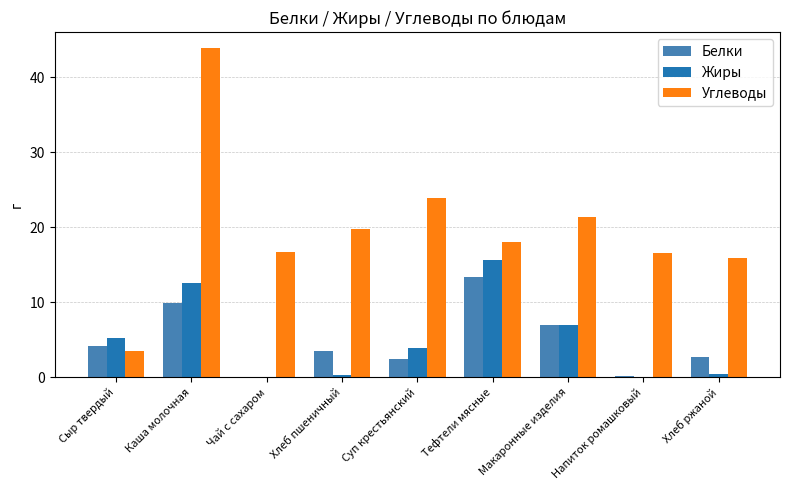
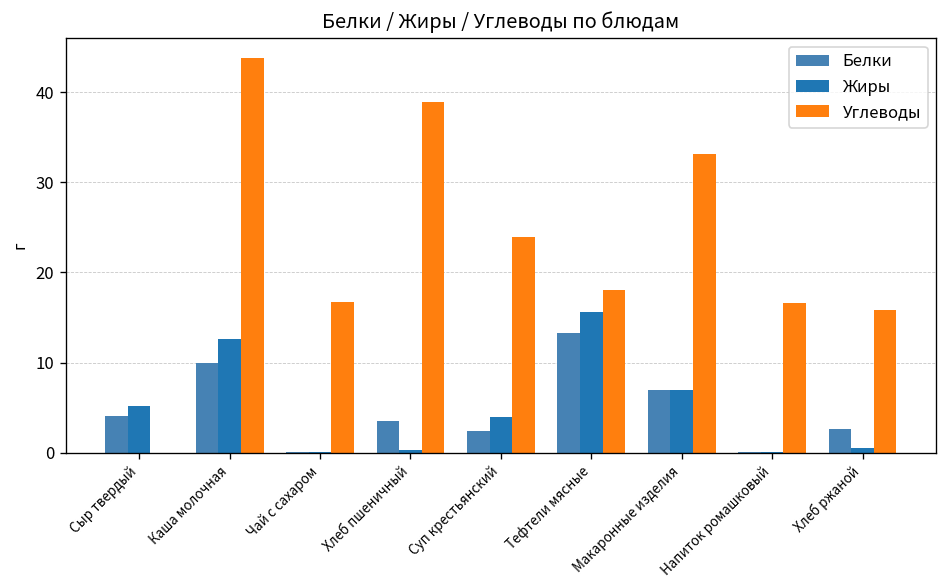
  {
    "Углеводы": {
-     "Сыр твердый": 4,
+     "Сыр твердый": 0,
      "Каша молочная": 44,
      "Чай с сахаром": 17,
-     "Хлеб пшеничный": 20,
+     "Хлеб пшеничный": 39,
      "Суп крестьянский": 24,
      "Тефтели мясные": 18,
-     "Макаронные изделия": 21,
+     "Макаронные изделия": 33,
      "Напиток ромашковый": 17,
      "Хлеб ржаной": 16
    }
  }
